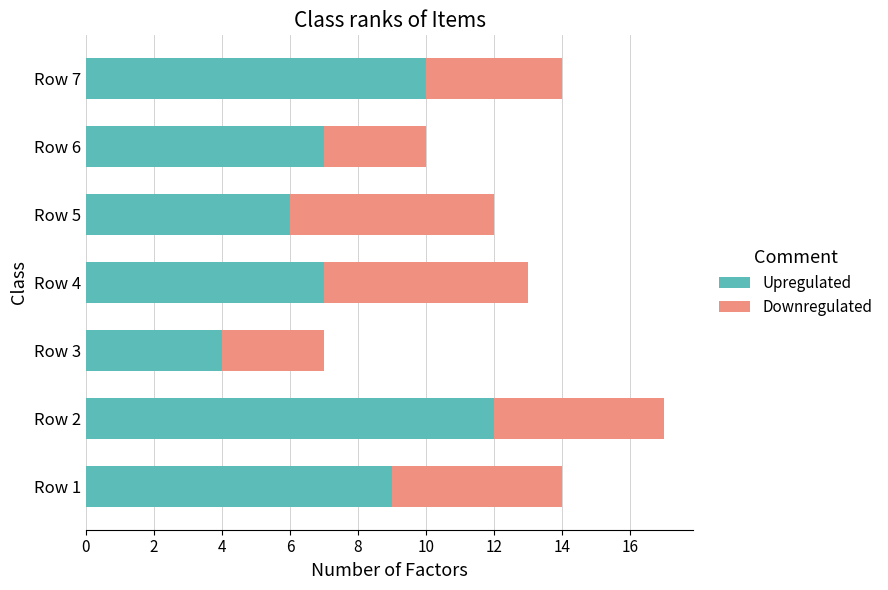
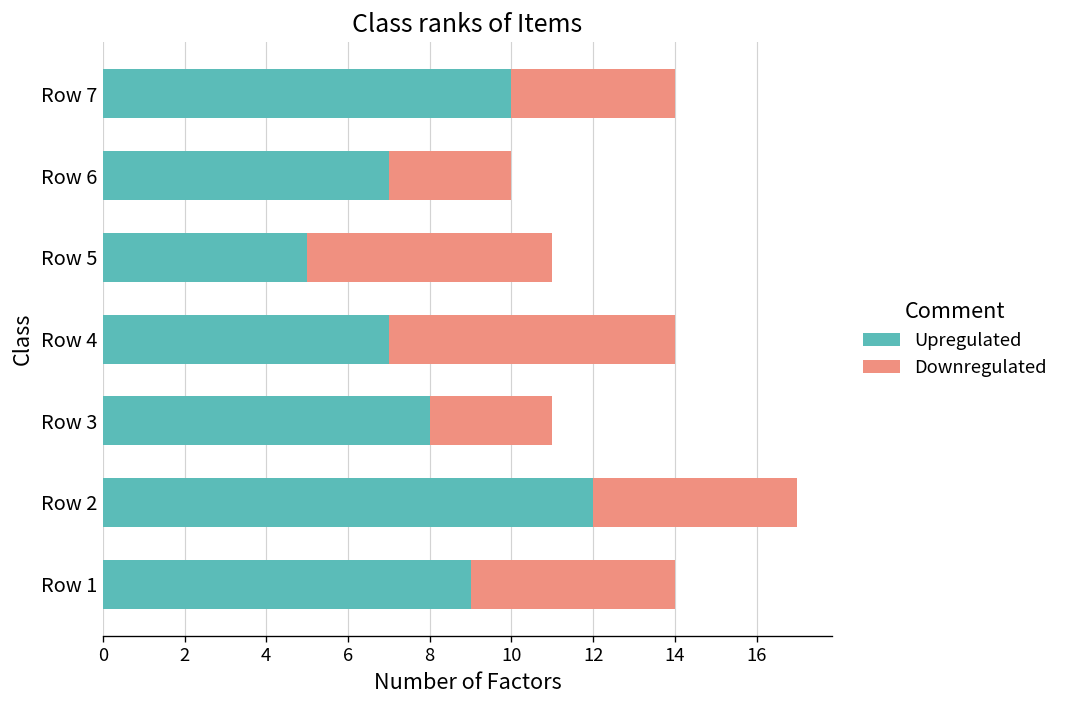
  {
    "Upregulated": {
      "Row 7": 10,
      "Row 6": 7,
-     "Row 5": 6,
+     "Row 5": 5,
      "Row 4": 7,
-     "Row 3": 4,
+     "Row 3": 8,
      "Row 2": 12,
      "Row 1": 9
    },
    "Downregulated": {
      "Row 7": 4,
      "Row 6": 3,
      "Row 5": 6,
-     "Row 4": 6,
+     "Row 4": 7,
      "Row 3": 3,
      "Row 2": 5,
      "Row 1": 5
    }
  }
